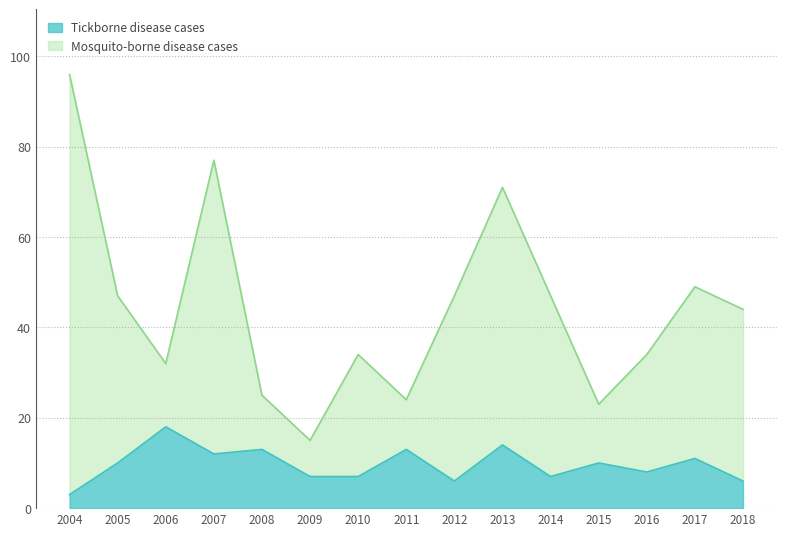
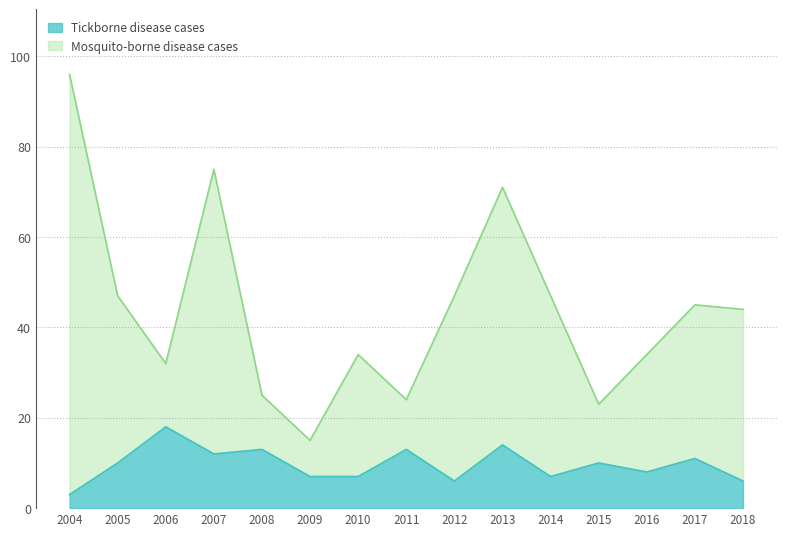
  {
    "Tickborne disease cases": {
      "2004": 3,
      "2005": 10,
      "2006": 18,
      "2007": 12,
      "2008": 13,
      "2009": 7,
      "2010": 7,
      "2011": 13,
      "2012": 6,
      "2013": 14,
      "2014": 7,
      "2015": 10,
      "2016": 8,
      "2017": 11,
      "2018": 6
    },
    "Mosquito-borne disease cases": {
      "2004": 93,
      "2005": 37,
      "2006": 14,
-     "2007": 65,
+     "2007": 63,
      "2008": 12,
      "2009": 8,
      "2010": 27,
      "2011": 11,
      "2012": 41,
      "2013": 57,
      "2014": 40,
      "2015": 13,
      "2016": 26,
-     "2017": 38,
+     "2017": 34,
      "2018": 38
    }
  }
